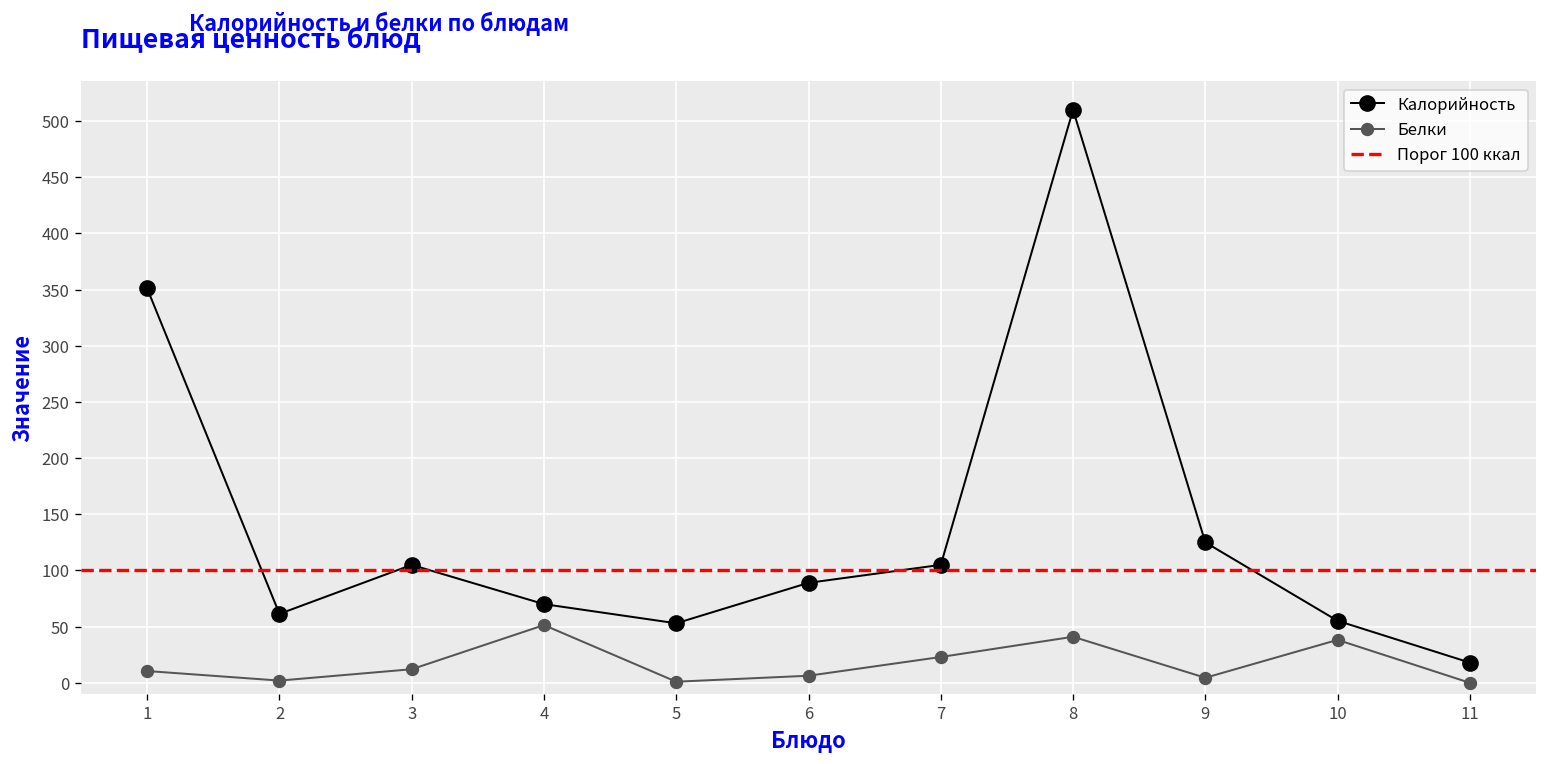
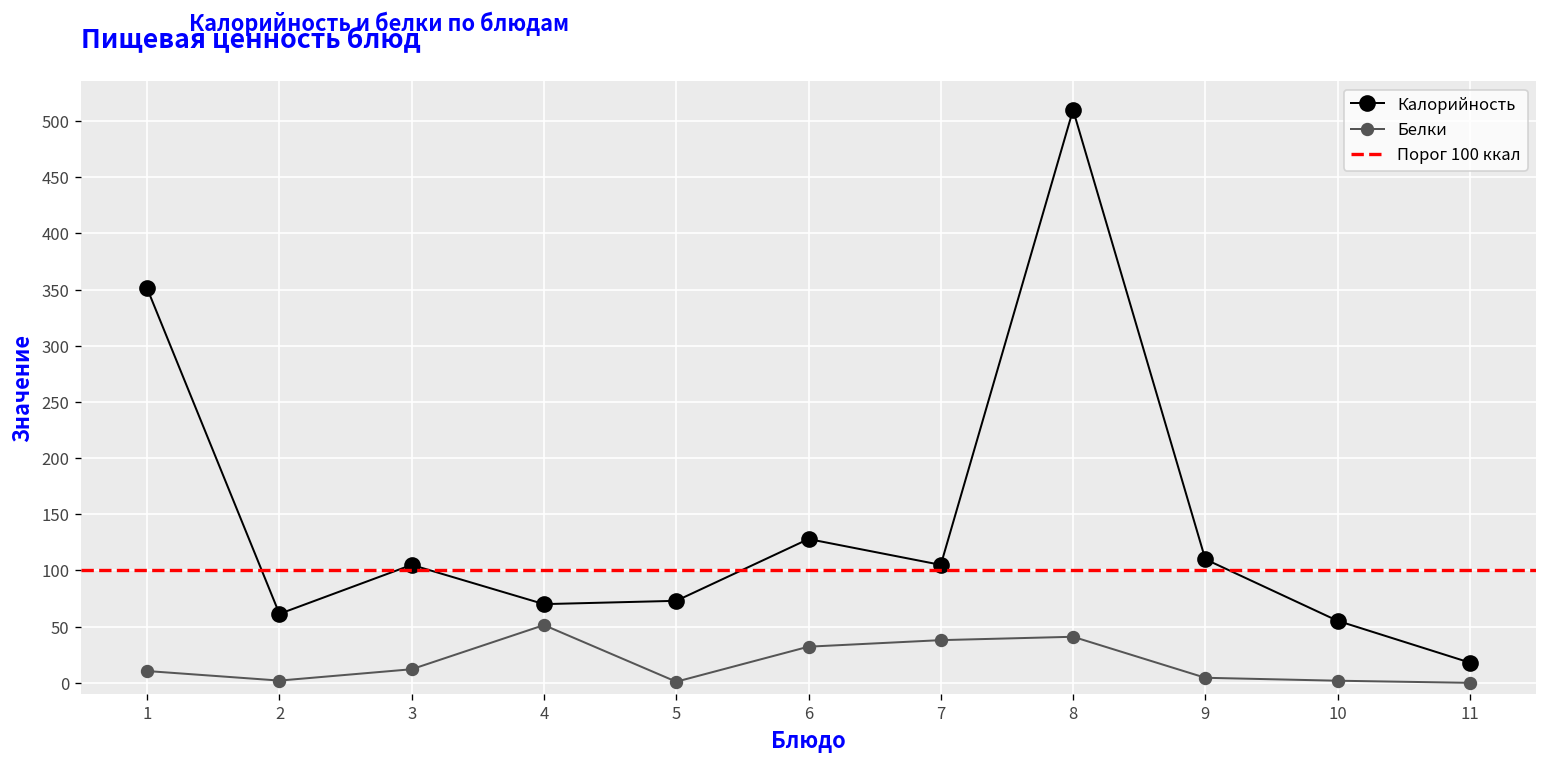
  {
    "Калорийность": {
      "1": 350,
      "2": 60,
      "3": 110,
      "4": 70,
-     "5": 50,
-     "6": 90,
+     "5": 70,
+     "6": 130,
      "7": 110,
      "8": 510,
-     "9": 130,
+     "9": 110,
      "10": 60,
      "11": 20
    },
    "Белки": {
      "1": 10,
      "2": 0,
      "3": 10,
      "4": 50,
      "5": 0,
-     "6": 10,
-     "7": 20,
+     "6": 30,
+     "7": 40,
      "8": 40,
      "9": 0,
-     "10": 40,
+     "10": 0,
      "11": 0
    }
  }
